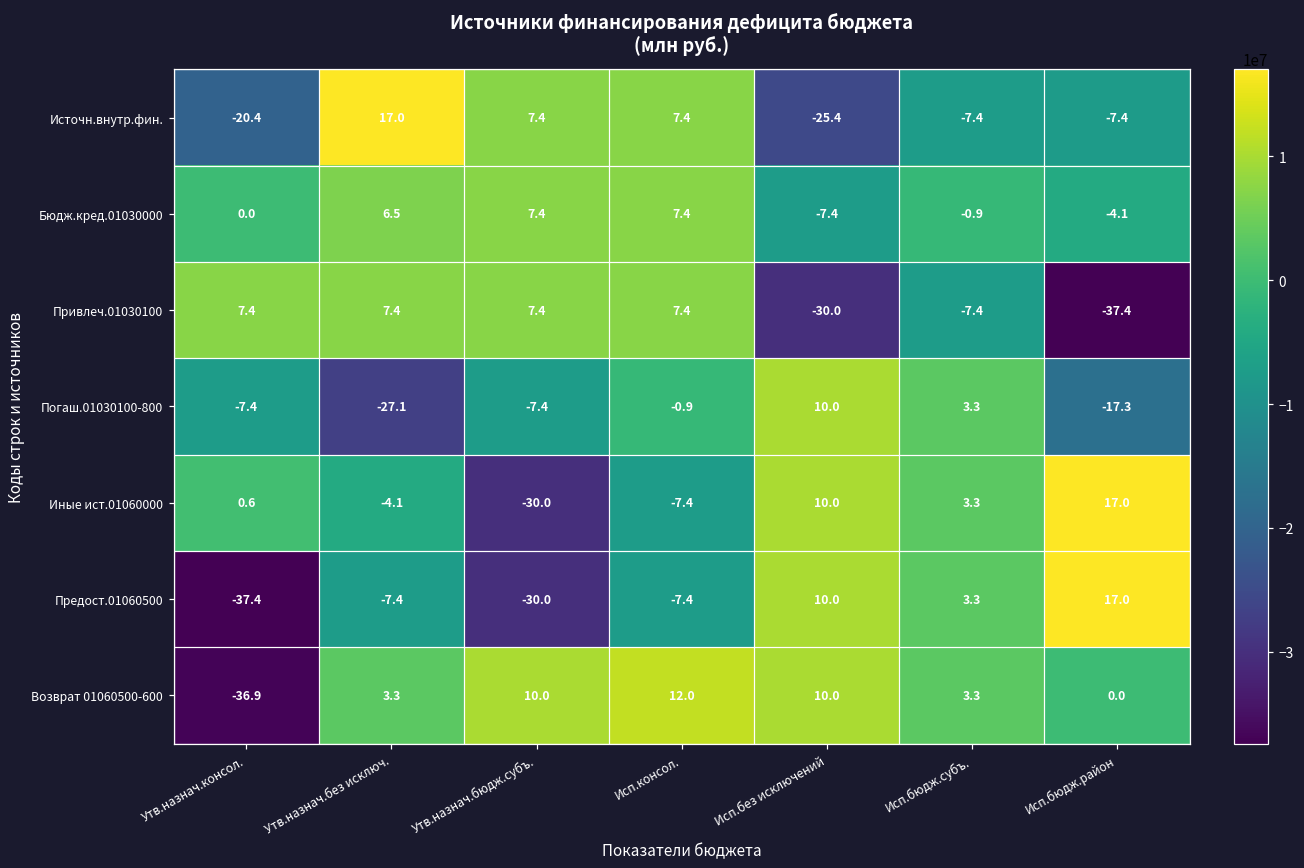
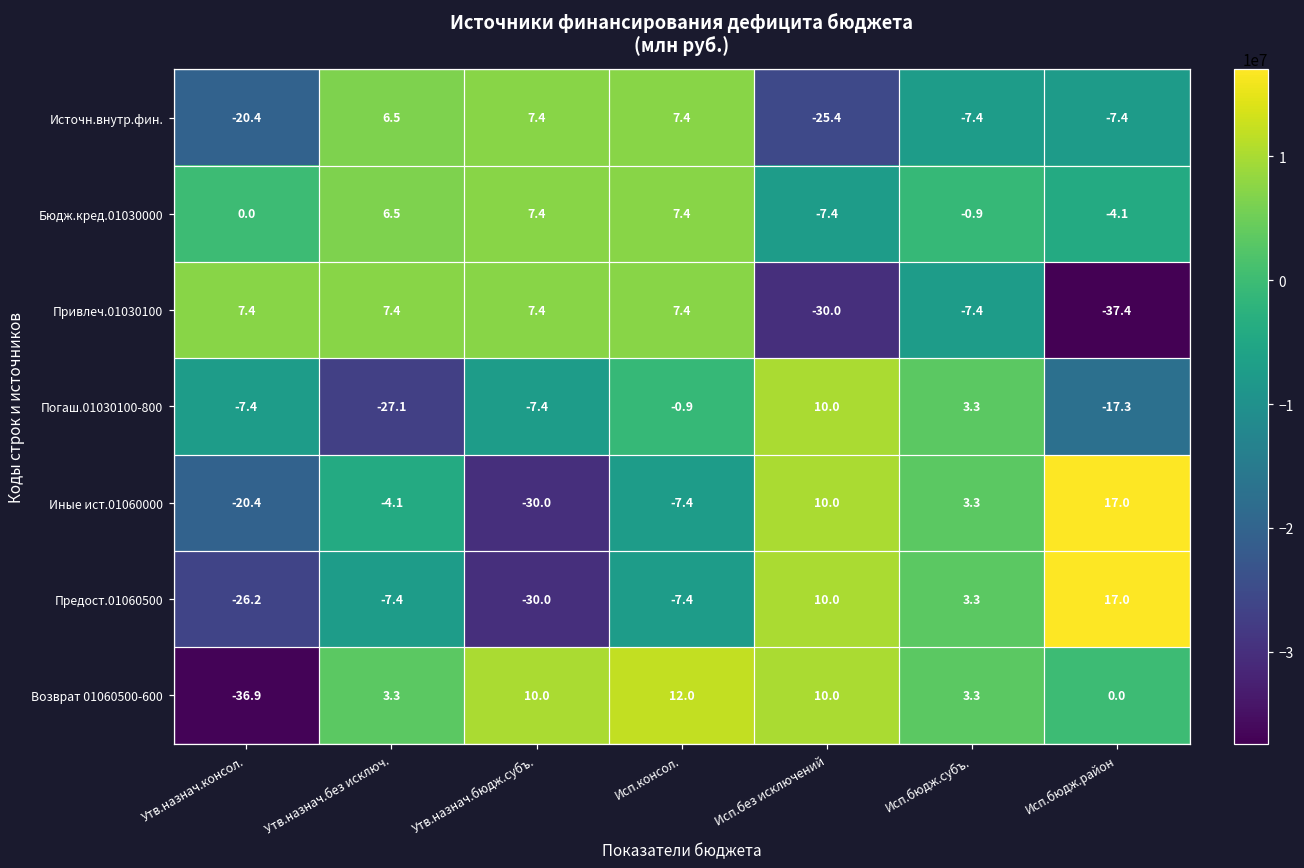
  {
    "Источн.внутр.фин.": {
      "Утв.назнач.консол.": -20.4,
-     "Утв.назнач.без исключ.": 17.0,
+     "Утв.назнач.без исключ.": 6.5,
      "Утв.назнач.бюдж.субъ.": 7.4,
      "Исп.консол.": 7.4,
      "Исп.без исключений": -25.4,
      "Исп.бюдж.субъ.": -7.4,
      "Исп.бюдж.район": -7.4
    },
    "Бюдж.кред.01030000": {
      "Утв.назнач.консол.": 0.0,
      "Утв.назнач.без исключ.": 6.5,
      "Утв.назнач.бюдж.субъ.": 7.4,
      "Исп.консол.": 7.4,
      "Исп.без исключений": -7.4,
      "Исп.бюдж.субъ.": -0.9,
      "Исп.бюдж.район": -4.1
    },
    "Привлеч.01030100": {
      "Утв.назнач.консол.": 7.4,
      "Утв.назнач.без исключ.": 7.4,
      "Утв.назнач.бюдж.субъ.": 7.4,
      "Исп.консол.": 7.4,
      "Исп.без исключений": -30.0,
      "Исп.бюдж.субъ.": -7.4,
      "Исп.бюдж.район": -37.4
    },
    "Погаш.01030100-800": {
      "Утв.назнач.консол.": -7.4,
      "Утв.назнач.без исключ.": -27.1,
      "Утв.назнач.бюдж.субъ.": -7.4,
      "Исп.консол.": -0.9,
      "Исп.без исключений": 10.0,
      "Исп.бюдж.субъ.": 3.3,
      "Исп.бюдж.район": -17.3
    },
    "Иные ист.01060000": {
-     "Утв.назнач.консол.": 0.6,
+     "Утв.назнач.консол.": -20.4,
      "Утв.назнач.без исключ.": -4.1,
      "Утв.назнач.бюдж.субъ.": -30.0,
      "Исп.консол.": -7.4,
      "Исп.без исключений": 10.0,
      "Исп.бюдж.субъ.": 3.3,
      "Исп.бюдж.район": 17.0
    },
    "Предост.01060500": {
-     "Утв.назнач.консол.": -37.4,
+     "Утв.назнач.консол.": -26.2,
      "Утв.назнач.без исключ.": -7.4,
      "Утв.назнач.бюдж.субъ.": -30.0,
      "Исп.консол.": -7.4,
      "Исп.без исключений": 10.0,
      "Исп.бюдж.субъ.": 3.3,
      "Исп.бюдж.район": 17.0
    },
    "Возврат 01060500-600": {
      "Утв.назнач.консол.": -36.9,
      "Утв.назнач.без исключ.": 3.3,
      "Утв.назнач.бюдж.субъ.": 10.0,
      "Исп.консол.": 12.0,
      "Исп.без исключений": 10.0,
      "Исп.бюдж.субъ.": 3.3,
      "Исп.бюдж.район": 0.0
    }
  }
